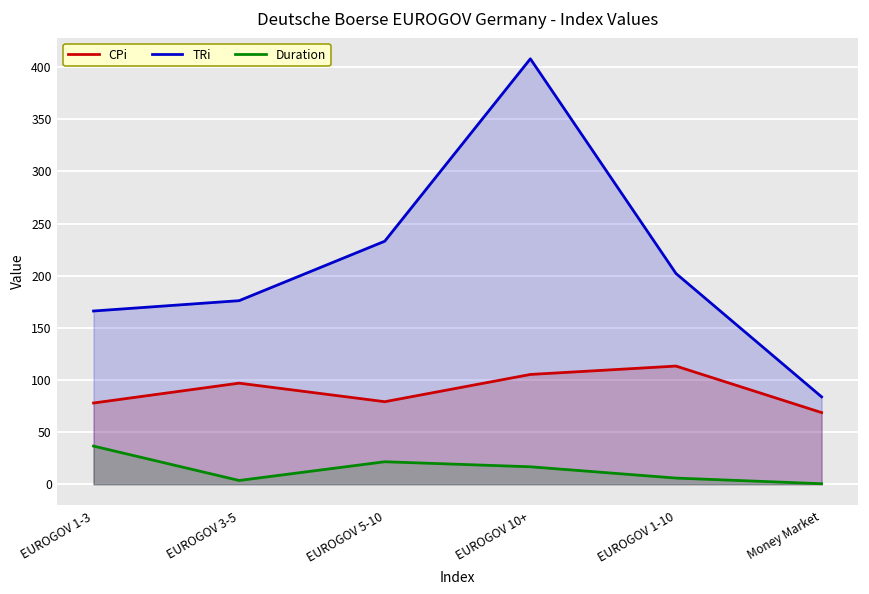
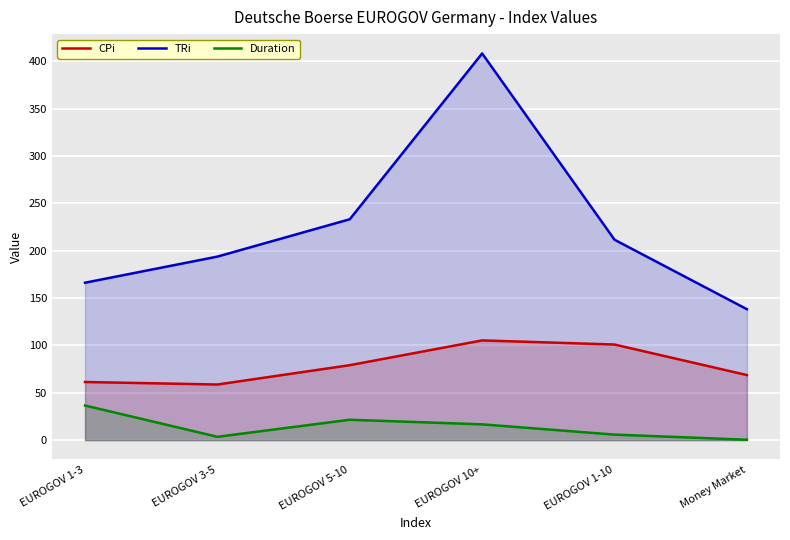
  {
    "CPi": {
-     "EUROGOV 1-3": 80,
-     "EUROGOV 3-5": 100,
+     "EUROGOV 1-3": 60,
+     "EUROGOV 3-5": 60,
      "EUROGOV 5-10": 80,
      "EUROGOV 10+": 110,
-     "EUROGOV 1-10": 110,
+     "EUROGOV 1-10": 100,
      "Money Market": 70
    },
    "TRi": {
      "EUROGOV 1-3": 170,
-     "EUROGOV 3-5": 180,
+     "EUROGOV 3-5": 190,
      "EUROGOV 5-10": 230,
      "EUROGOV 10+": 410,
-     "EUROGOV 1-10": 200,
-     "Money Market": 80
+     "EUROGOV 1-10": 210,
+     "Money Market": 140
    },
    "Duration": {
      "EUROGOV 1-3": 40,
      "EUROGOV 3-5": 0,
      "EUROGOV 5-10": 20,
      "EUROGOV 10+": 20,
      "EUROGOV 1-10": 10,
      "Money Market": 0
    }
  }
